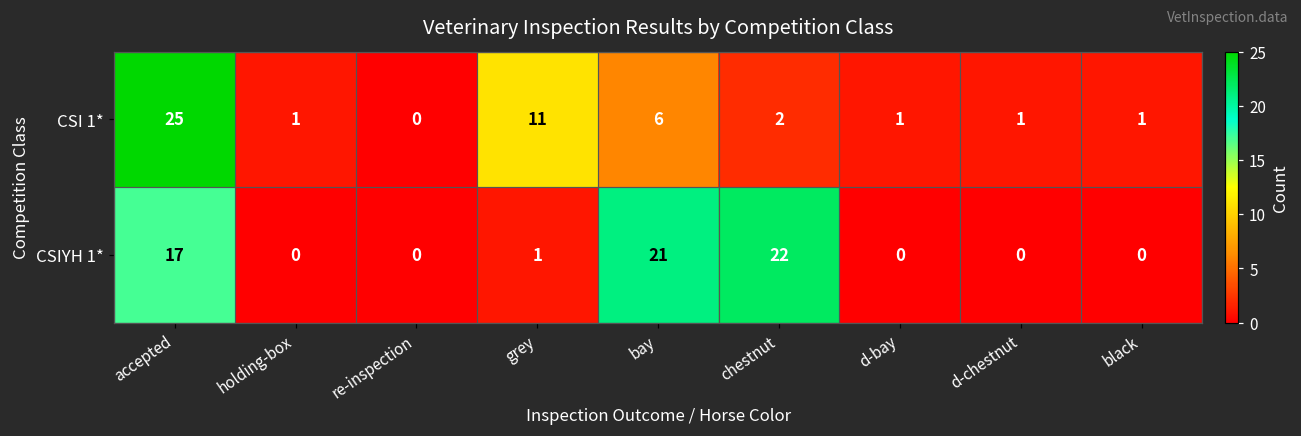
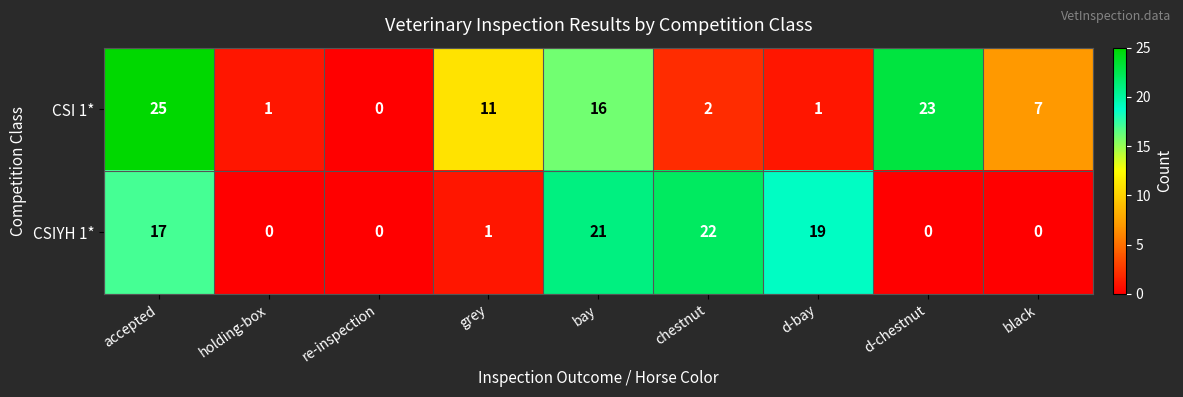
  {
    "CSI 1*": {
      "accepted": 25,
      "holding-box": 1,
      "re-inspection": 0,
      "grey": 11,
-     "bay": 6,
+     "bay": 16,
      "chestnut": 2,
      "d-bay": 1,
-     "d-chestnut": 1,
-     "black": 1
+     "d-chestnut": 23,
+     "black": 7
    },
    "CSIYH 1*": {
      "accepted": 17,
      "holding-box": 0,
      "re-inspection": 0,
      "grey": 1,
      "bay": 21,
      "chestnut": 22,
-     "d-bay": 0,
+     "d-bay": 19,
      "d-chestnut": 0,
      "black": 0
    }
  }
